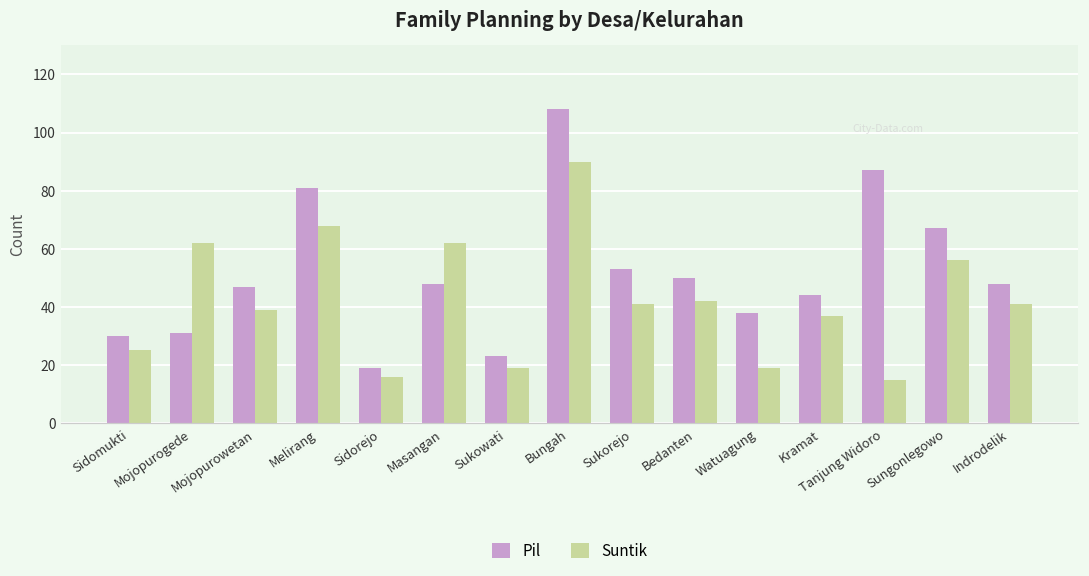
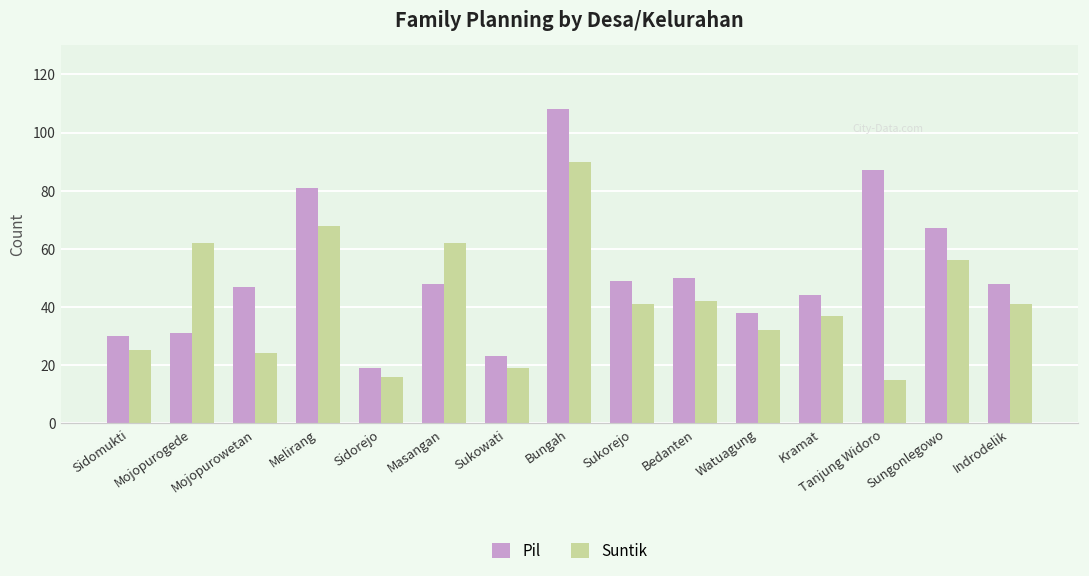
  {
    "Pil": {
      "Sidomukti": 30,
      "Mojopurogede": 31,
      "Mojopurowetan": 47,
      "Melirang": 81,
      "Sidorejo": 19,
      "Masangan": 48,
      "Sukowati": 23,
      "Bungah": 108,
-     "Sukorejo": 53,
+     "Sukorejo": 49,
      "Bedanten": 50,
      "Watuagung": 38,
      "Kramat": 44,
      "Tanjung Widoro": 87,
      "Sungonlegowo": 67,
      "Indrodelik": 48
    },
    "Suntik": {
      "Sidomukti": 25,
      "Mojopurogede": 62,
-     "Mojopurowetan": 39,
+     "Mojopurowetan": 24,
      "Melirang": 68,
      "Sidorejo": 16,
      "Masangan": 62,
      "Sukowati": 19,
      "Bungah": 90,
      "Sukorejo": 41,
      "Bedanten": 42,
-     "Watuagung": 19,
+     "Watuagung": 32,
      "Kramat": 37,
      "Tanjung Widoro": 15,
      "Sungonlegowo": 56,
      "Indrodelik": 41
    }
  }
